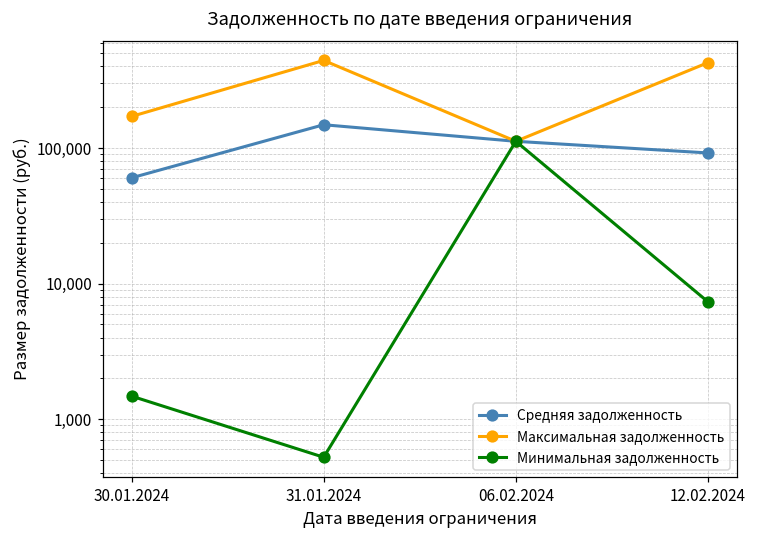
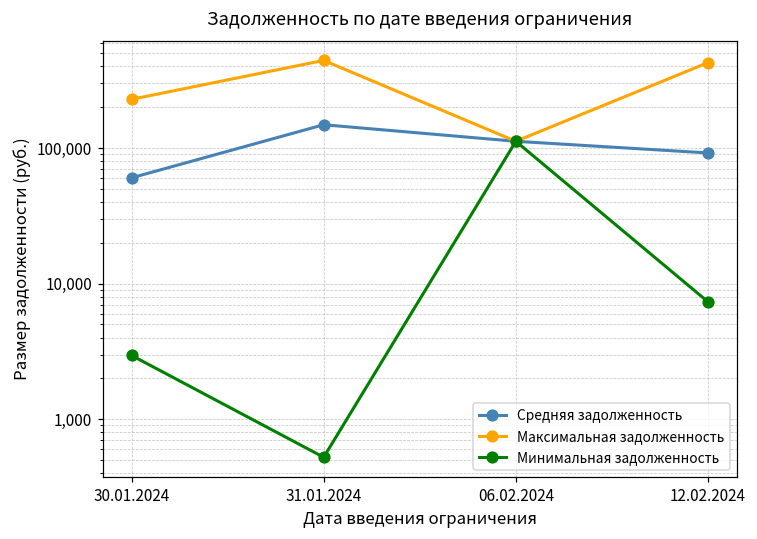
  {
    "Средняя задолженность": {
      "30.01.2024": "60,000",
      "31.01.2024": "150,000",
      "12.02.2024": "90,000"
    },
    "Максимальная задолженность": {
-     "30.01.2024": "170,000",
+     "30.01.2024": "230,000",
      "31.01.2024": "440,000",
      "12.02.2024": "430,000"
    },
    "Минимальная задолженность": {
-     "30.01.2024": "1,500",
+     "30.01.2024": "3,000",
      "31.01.2024": "520",
      "12.02.2024": "7,000"
    }
  }
